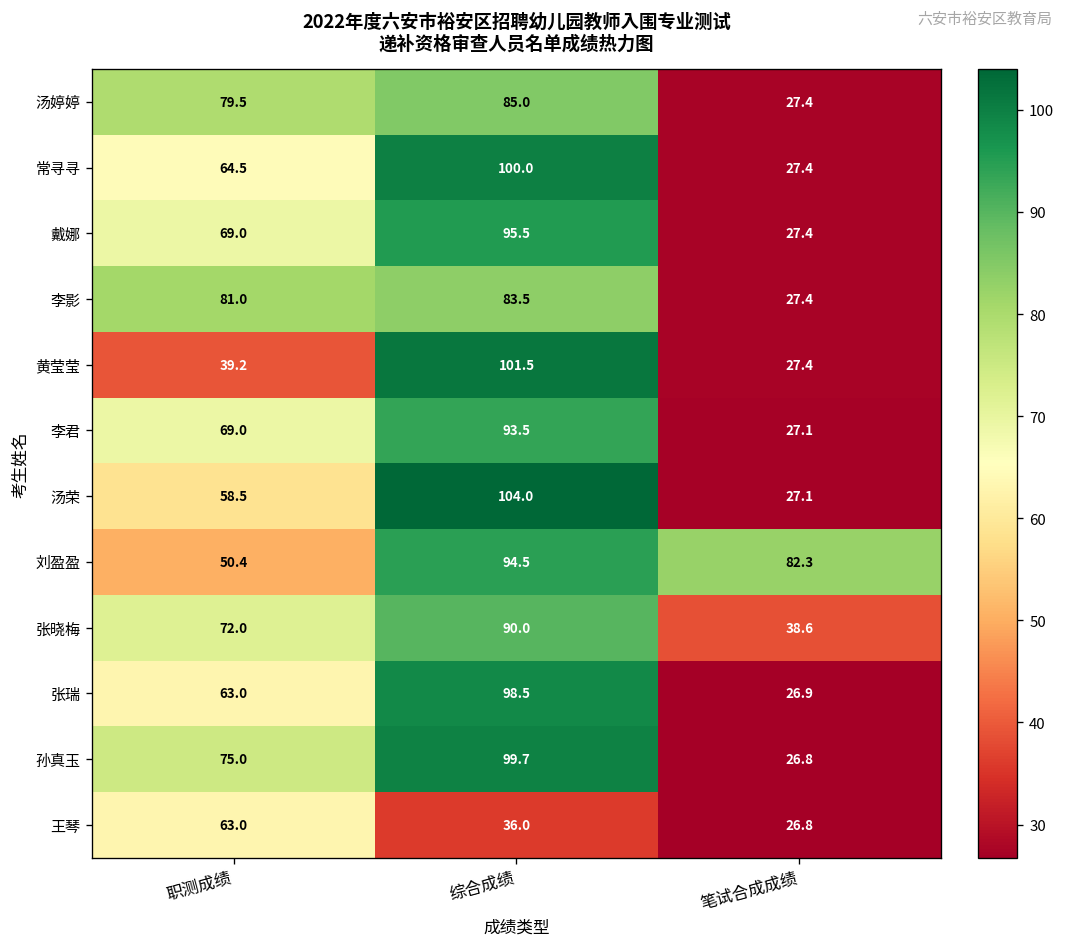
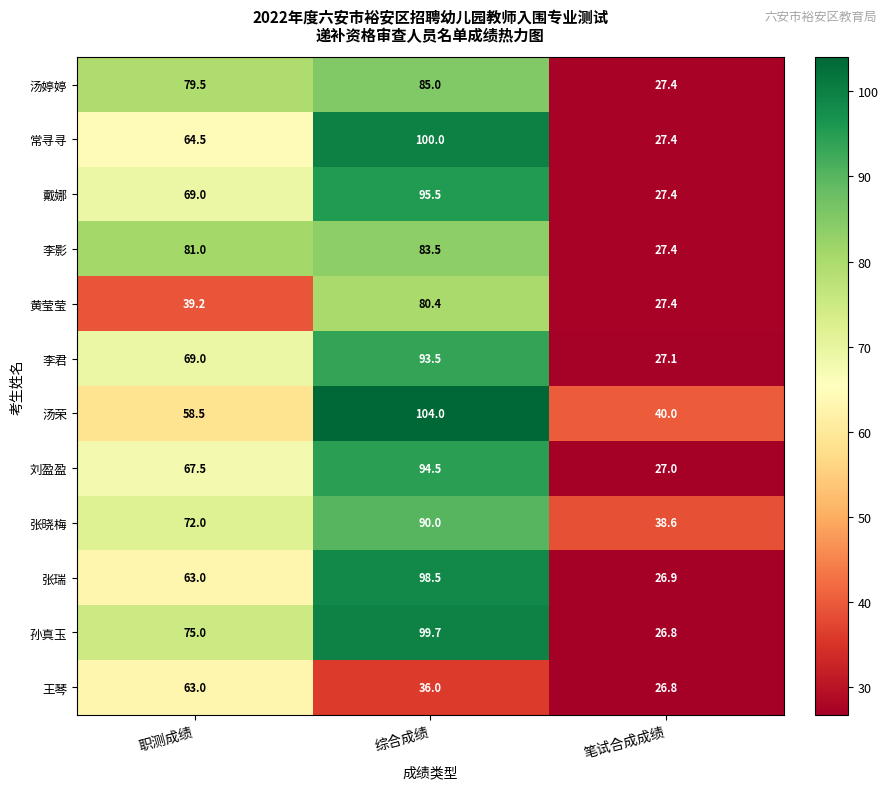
  {
    "汤婷婷": {
      "职测成绩": 79.5,
      "综合成绩": 85.0,
      "笔试合成成绩": 27.4
    },
    "常寻寻": {
      "职测成绩": 64.5,
      "综合成绩": 100.0,
      "笔试合成成绩": 27.4
    },
    "戴娜": {
      "职测成绩": 69.0,
      "综合成绩": 95.5,
      "笔试合成成绩": 27.4
    },
    "李影": {
      "职测成绩": 81.0,
      "综合成绩": 83.5,
      "笔试合成成绩": 27.4
    },
    "黄莹莹": {
      "职测成绩": 39.2,
-     "综合成绩": 101.5,
+     "综合成绩": 80.4,
      "笔试合成成绩": 27.4
    },
    "李君": {
      "职测成绩": 69.0,
      "综合成绩": 93.5,
      "笔试合成成绩": 27.1
    },
    "汤荣": {
      "职测成绩": 58.5,
      "综合成绩": 104.0,
-     "笔试合成成绩": 27.1
+     "笔试合成成绩": 40.0
    },
    "刘盈盈": {
-     "职测成绩": 50.4,
+     "职测成绩": 67.5,
      "综合成绩": 94.5,
-     "笔试合成成绩": 82.3
+     "笔试合成成绩": 27.0
    },
    "张晓梅": {
      "职测成绩": 72.0,
      "综合成绩": 90.0,
      "笔试合成成绩": 38.6
    },
    "张瑞": {
      "职测成绩": 63.0,
      "综合成绩": 98.5,
      "笔试合成成绩": 26.9
    },
    "孙真玉": {
      "职测成绩": 75.0,
      "综合成绩": 99.7,
      "笔试合成成绩": 26.8
    },
    "王琴": {
      "职测成绩": 63.0,
      "综合成绩": 36.0,
      "笔试合成成绩": 26.8
    }
  }
